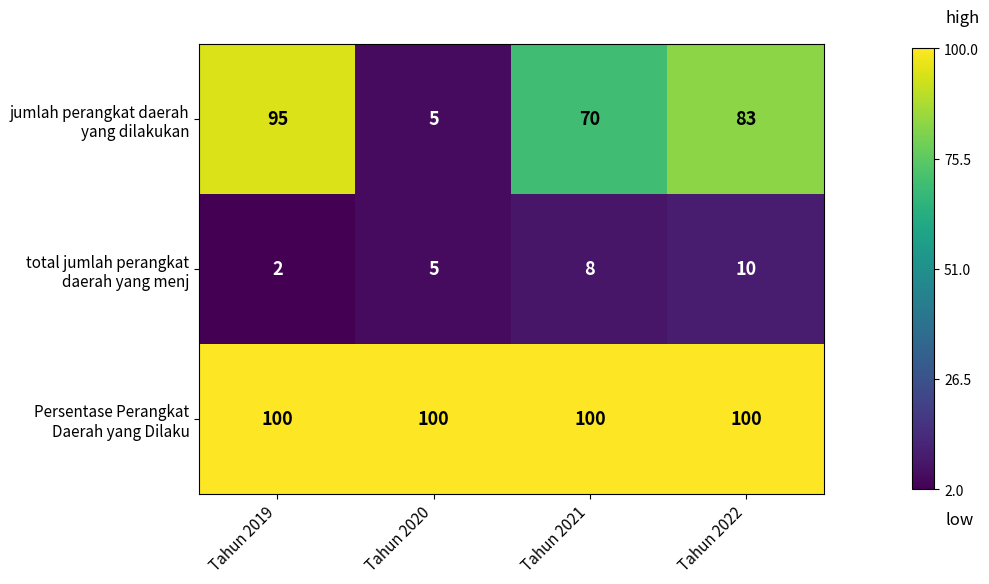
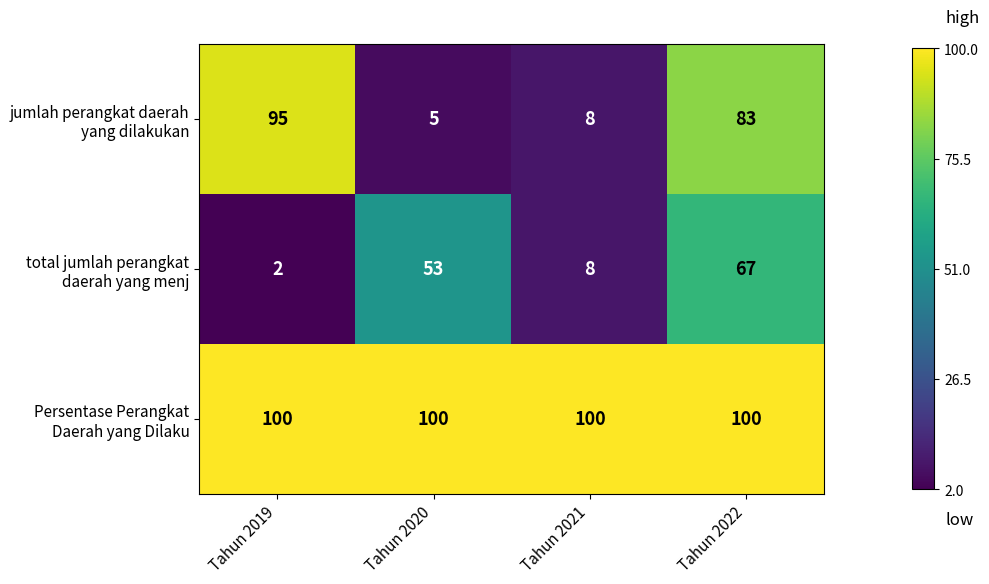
  {
    "jumlah perangkat daerah yang dilakukan": {
      "Tahun 2019": 95,
      "Tahun 2020": 5,
-     "Tahun 2021": 70,
+     "Tahun 2021": 8,
      "Tahun 2022": 83
    },
    "total jumlah perangkat daerah yang menj": {
      "Tahun 2019": 2,
-     "Tahun 2020": 5,
+     "Tahun 2020": 53,
      "Tahun 2021": 8,
-     "Tahun 2022": 10
+     "Tahun 2022": 67
    },
    "Persentase Perangkat Daerah yang Dilaku": {
      "Tahun 2019": 100,
      "Tahun 2020": 100,
      "Tahun 2021": 100,
      "Tahun 2022": 100
    }
  }
